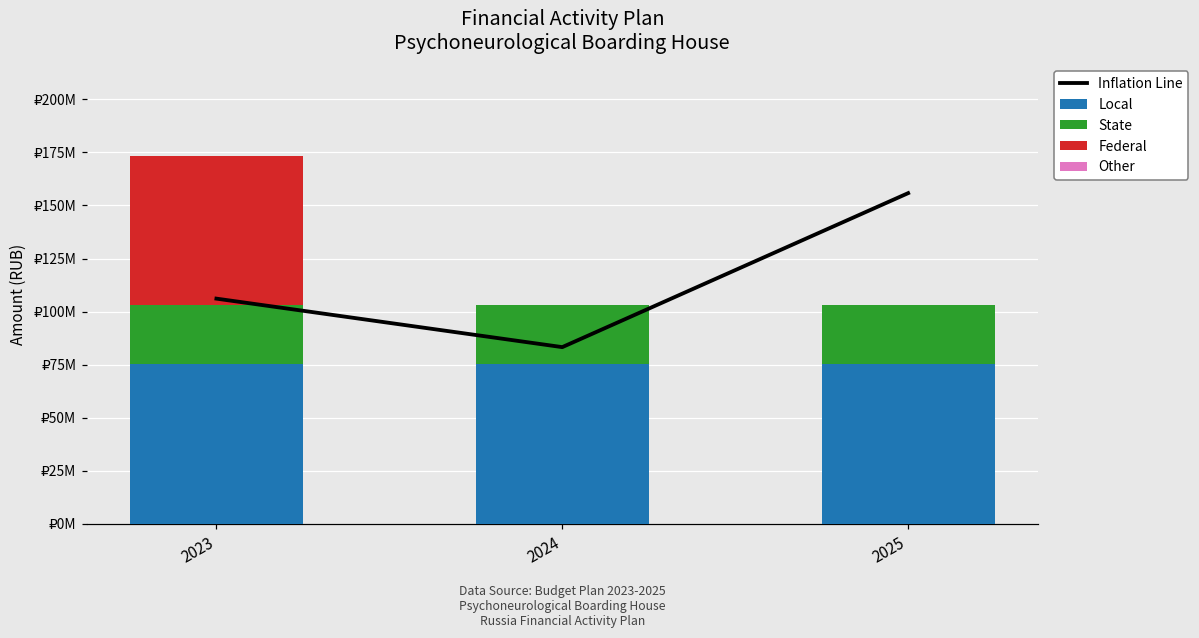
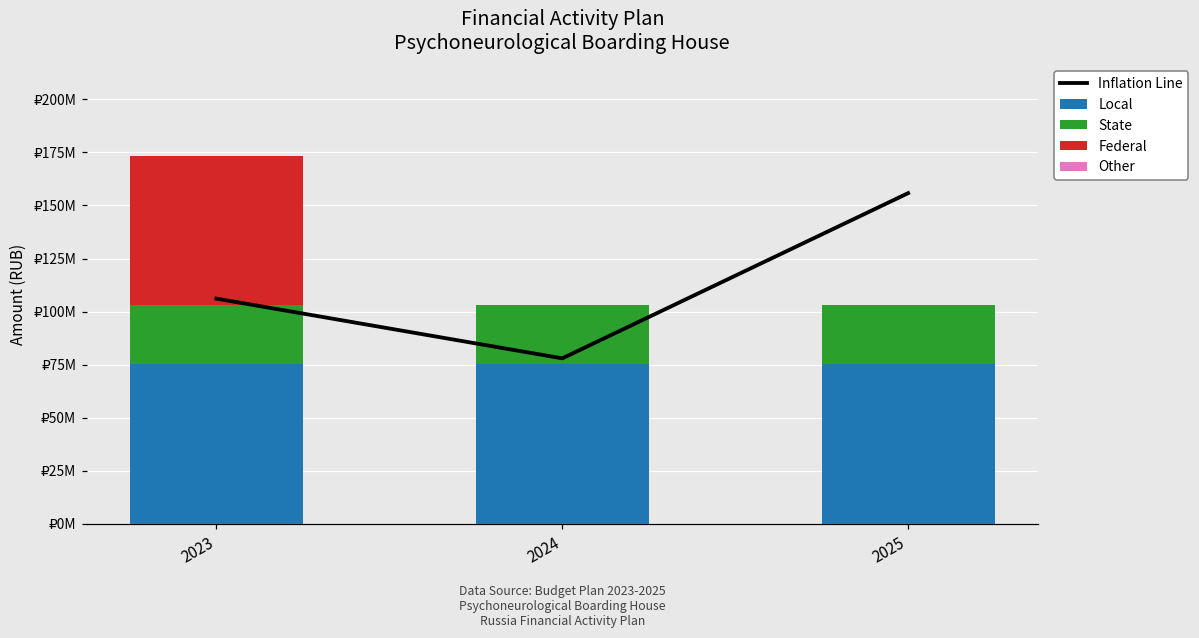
  {
    "Inflation Line": {
      "2023": "₽106000000",
-     "2024": "₽83000000",
+     "2024": "₽78000000",
      "2025": "₽156000000"
    },
    "Local": {
      "2023": "₽75000000",
      "2024": "₽75000000",
      "2025": "₽75000000"
    },
    "State": {
      "2023": "₽28000000",
      "2024": "₽28000000",
      "2025": "₽28000000"
    },
    "Other": {
      "2024": "₽0",
      "2025": "₽0"
    }
  }
